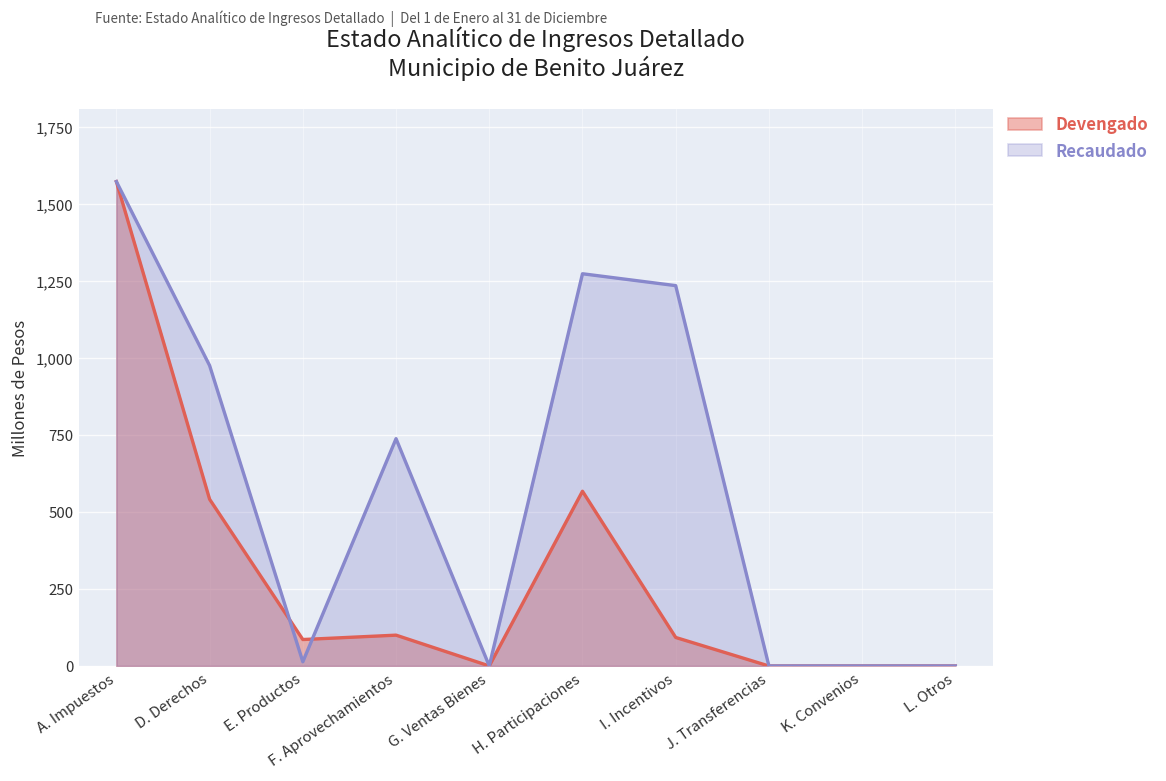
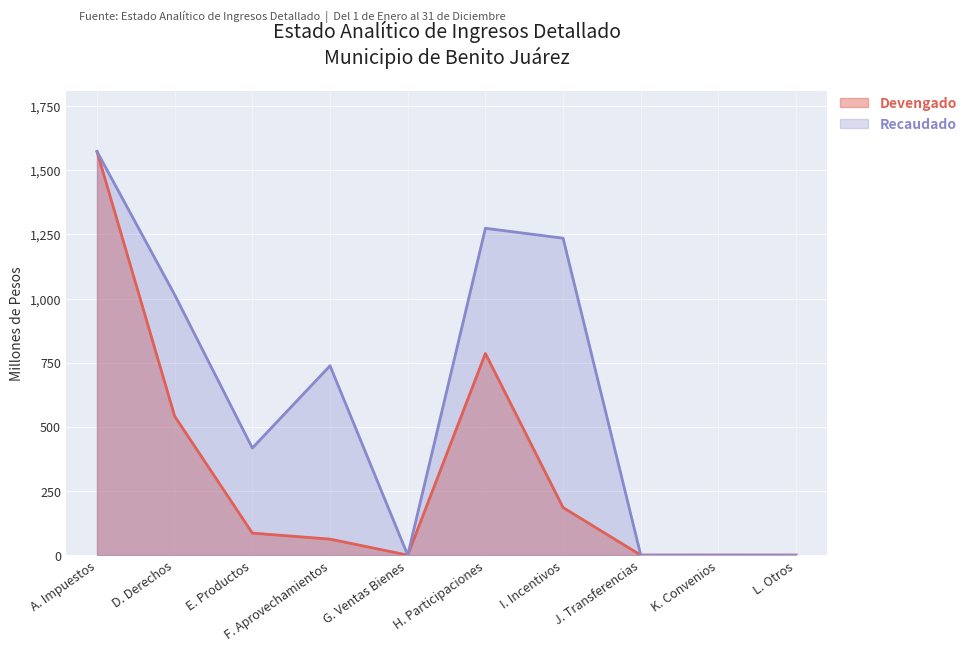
  {
    "Devengado": {
      "D. Derechos": "540",
      "E. Productos": "90",
-     "F. Aprovechamientos": "100",
-     "H. Participaciones": "570",
-     "I. Incentivos": "90"
+     "F. Aprovechamientos": "60",
+     "H. Participaciones": "790",
+     "I. Incentivos": "190"
    },
    "Recaudado": {
-     "D. Derechos": "980",
-     "E. Productos": "10",
+     "D. Derechos": "1,010",
+     "E. Productos": "420",
      "F. Aprovechamientos": "740",
      "H. Participaciones": "1,270",
      "I. Incentivos": "1,240"
    }
  }
